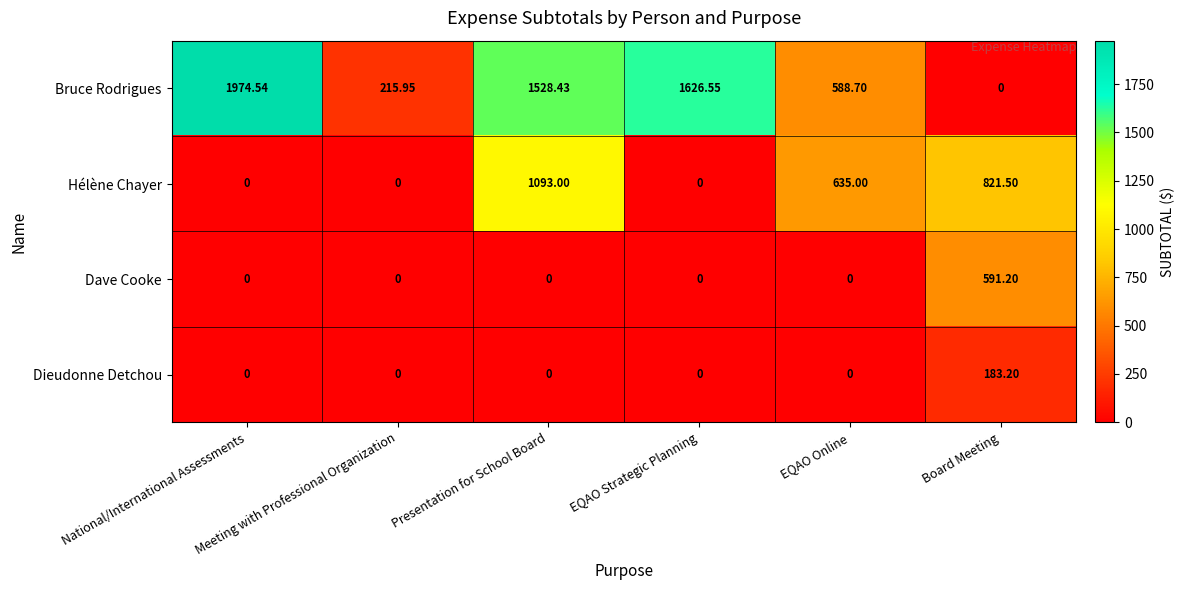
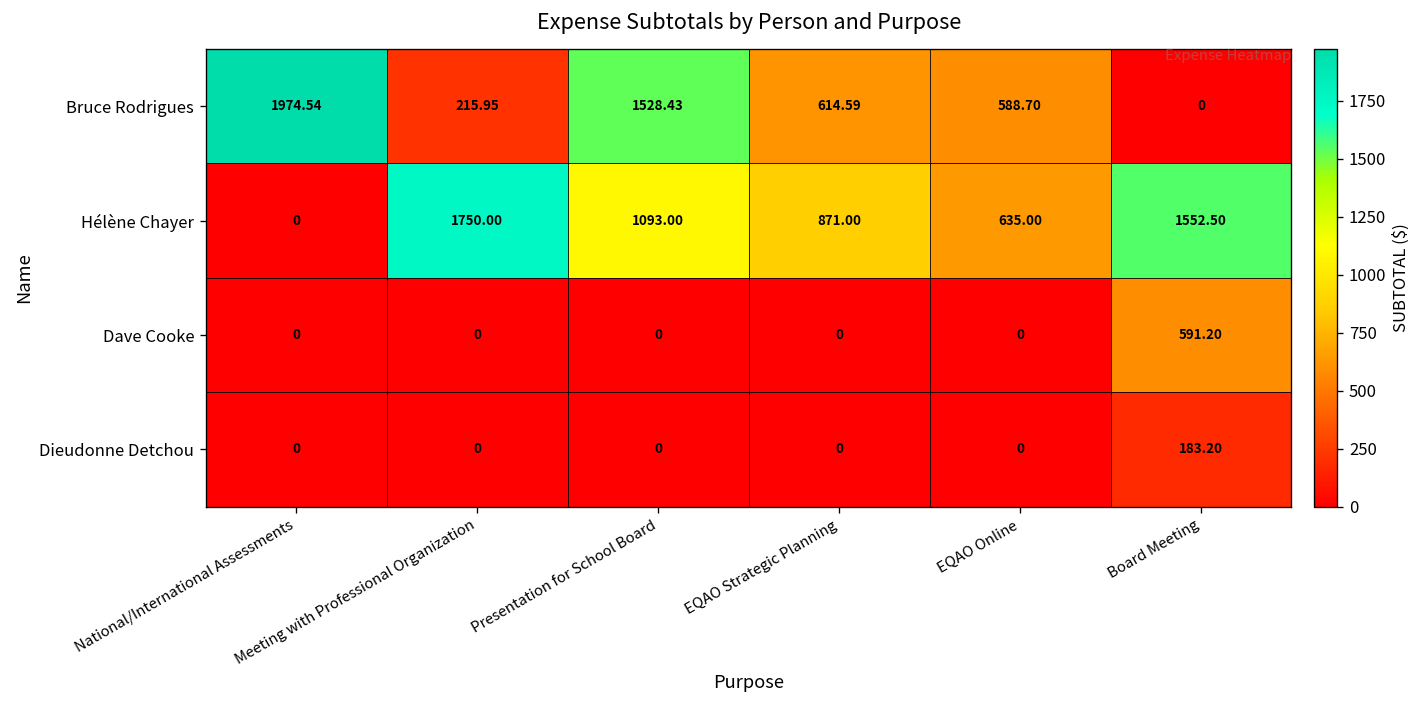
  {
    "Bruce Rodrigues": {
      "National/International Assessments": 1974.54,
      "Meeting with Professional Organization": 215.95,
      "Presentation for School Board": 1528.43,
-     "EQAO Strategic Planning": 1626.55,
+     "EQAO Strategic Planning": 614.59,
      "EQAO Online": 588.70
    },
    "Hélène Chayer": {
      "National/International Assessments": 0,
-     "Meeting with Professional Organization": 0,
+     "Meeting with Professional Organization": 1750.00,
      "Presentation for School Board": 1093.00,
-     "EQAO Strategic Planning": 0,
+     "EQAO Strategic Planning": 871.00,
      "EQAO Online": 635.00,
-     "Board Meeting": 821.50
+     "Board Meeting": 1552.50
    },
    "Dave Cooke": {
      "National/International Assessments": 0,
      "Meeting with Professional Organization": 0,
      "Presentation for School Board": 0,
      "EQAO Strategic Planning": 0,
      "EQAO Online": 0,
      "Board Meeting": 591.20
    },
    "Dieudonne Detchou": {
      "National/International Assessments": 0,
      "Meeting with Professional Organization": 0,
      "Presentation for School Board": 0,
      "EQAO Strategic Planning": 0,
      "EQAO Online": 0,
      "Board Meeting": 183.20
    }
  }
